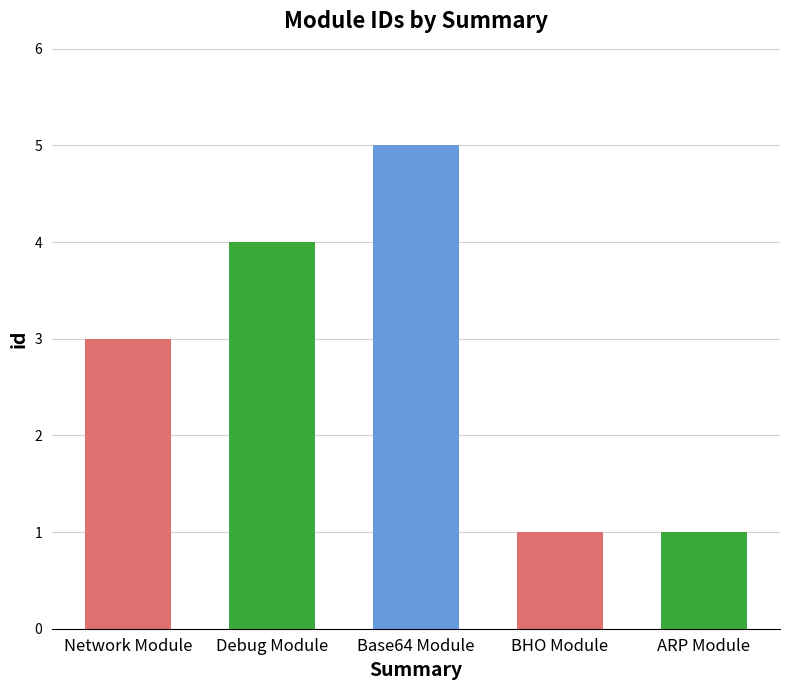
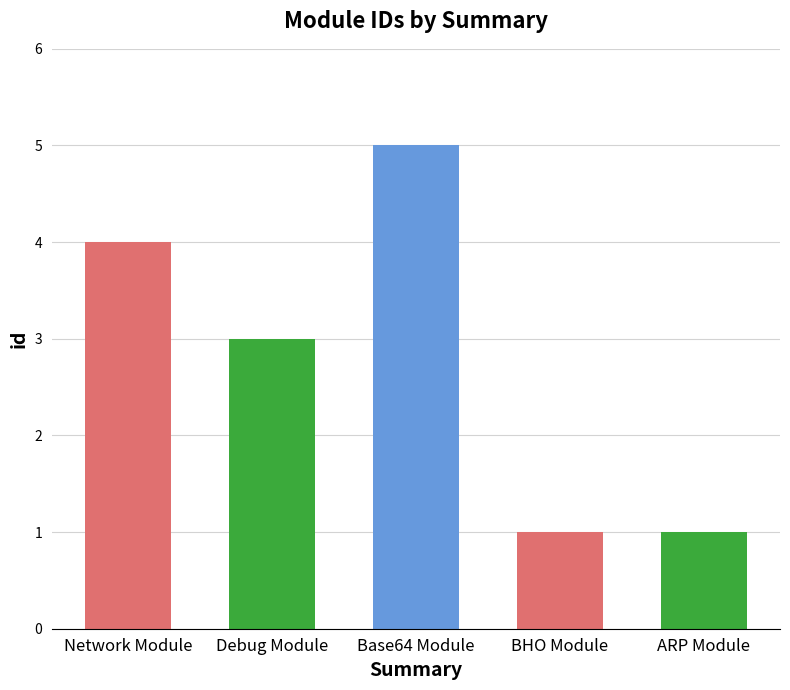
  {
-   "Network Module": 3,
-   "Debug Module": 4,
+   "Network Module": 4,
+   "Debug Module": 3,
    "Base64 Module": 5,
    "BHO Module": 1,
    "ARP Module": 1
  }
